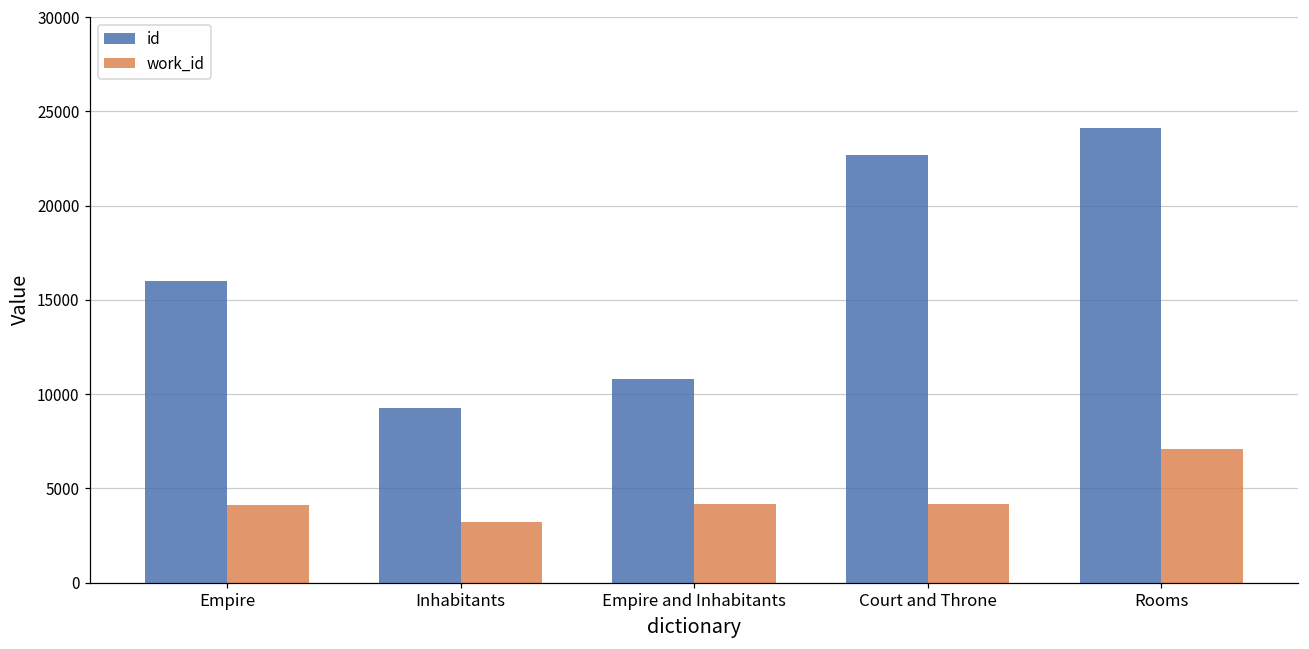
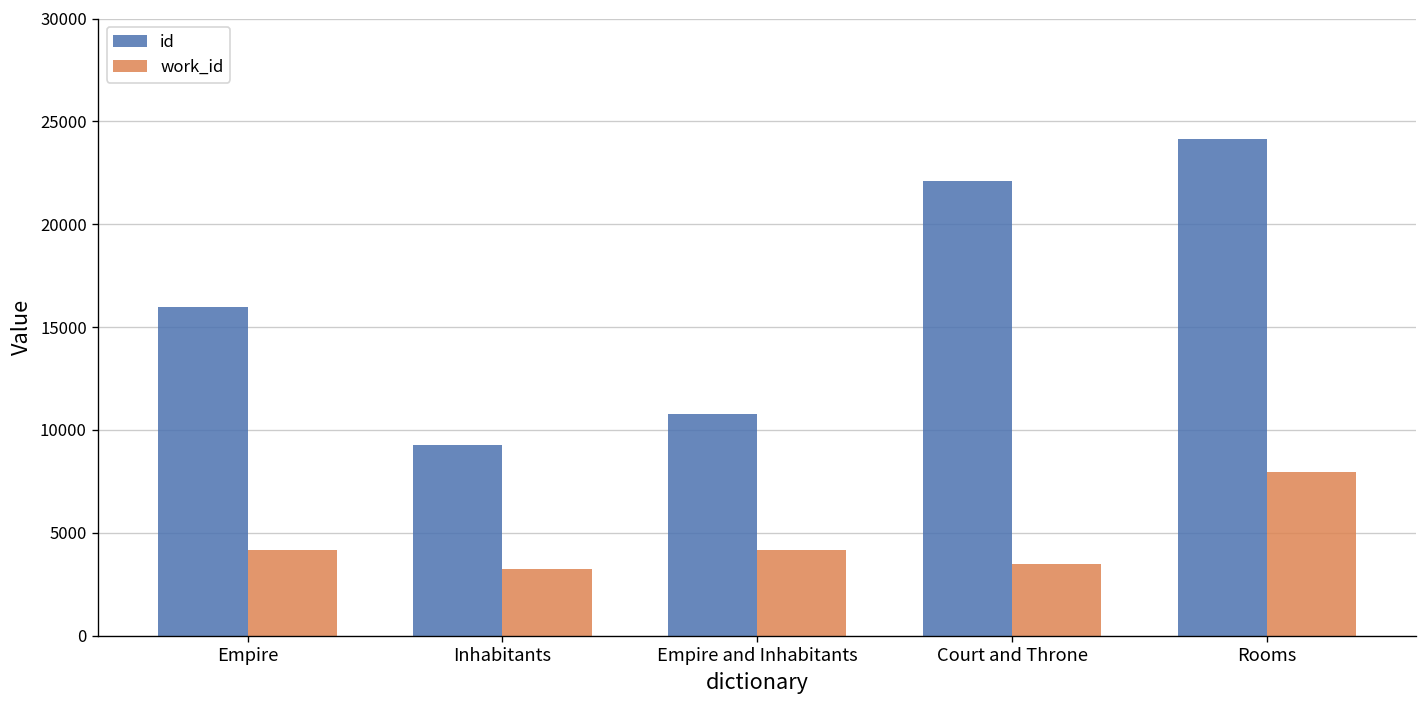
  {
    "id": {
      "Empire": 16000,
      "Inhabitants": 9300,
      "Empire and Inhabitants": 10800,
-     "Court and Throne": 22700,
+     "Court and Throne": 22100,
      "Rooms": 24100
    },
    "work_id": {
      "Empire": 4100,
      "Inhabitants": 3200,
      "Empire and Inhabitants": 4200,
-     "Court and Throne": 4200,
-     "Rooms": 7100
+     "Court and Throne": 3500,
+     "Rooms": 8000
    }
  }
